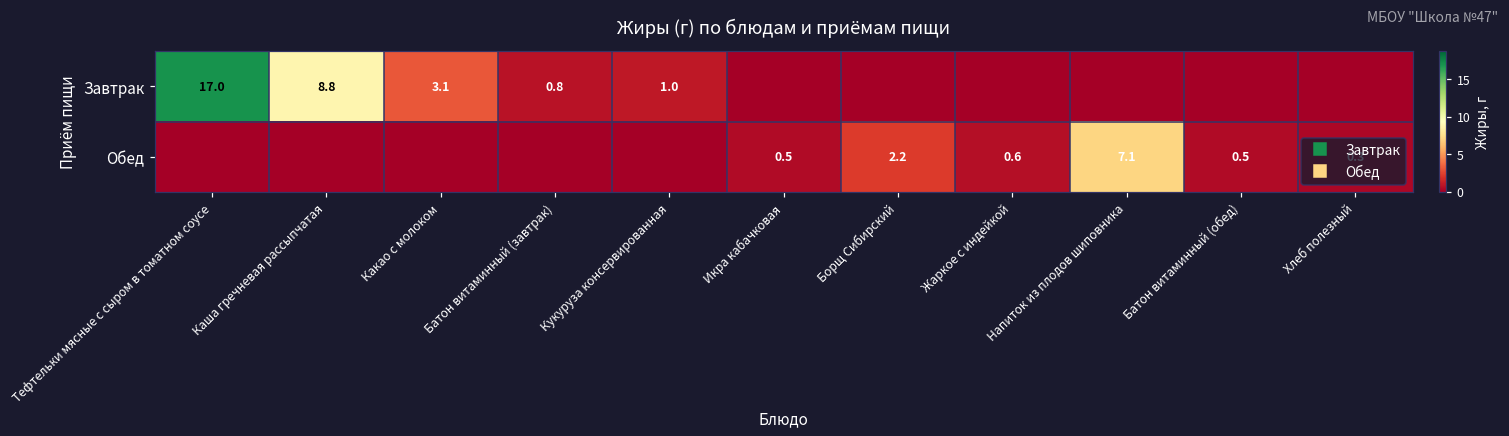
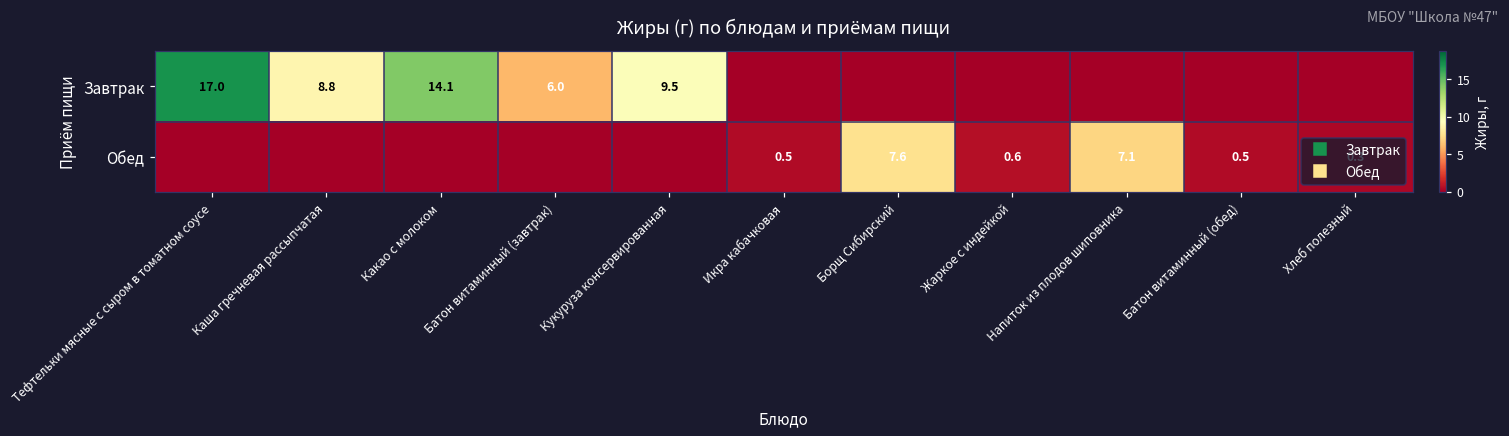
  {
    "Завтрак": {
      "Тефтельки мясные с сыром в томатном соусе": 17.0,
      "Каша гречневая рассыпчатая": 8.8,
-     "Какао с молоком": 3.1,
-     "Батон витаминный (завтрак)": 0.8,
-     "Кукуруза консервированная": 1.0
+     "Какао с молоком": 14.1,
+     "Батон витаминный (завтрак)": 6.0,
+     "Кукуруза консервированная": 9.5
    },
    "Обед": {
      "Икра кабачковая": 0.5,
-     "Борщ Сибирский": 2.2,
+     "Борщ Сибирский": 7.6,
      "Жаркое с индейкой": 0.6,
      "Напиток из плодов шиповника": 7.1,
      "Батон витаминный (обед)": 0.5
    }
  }
